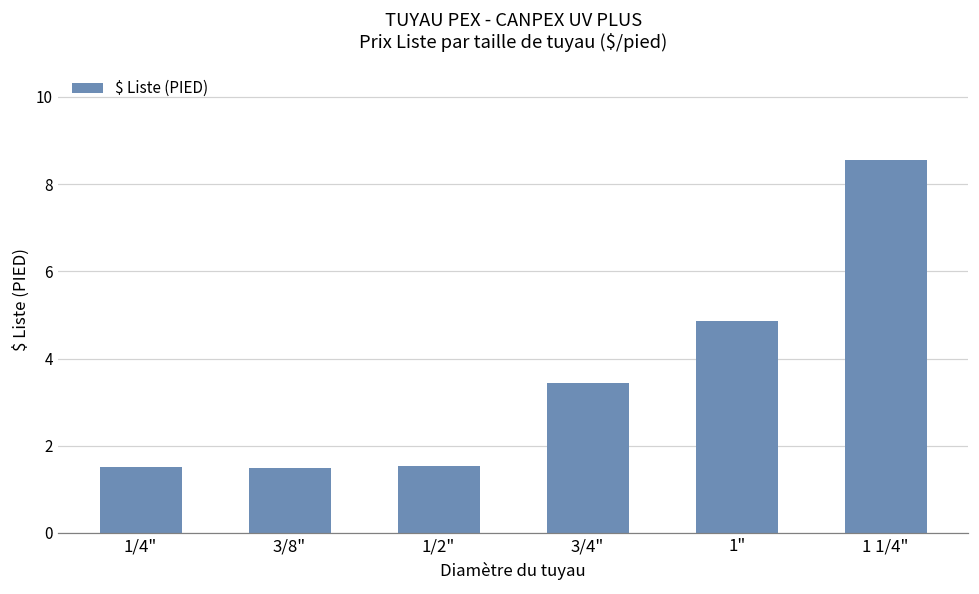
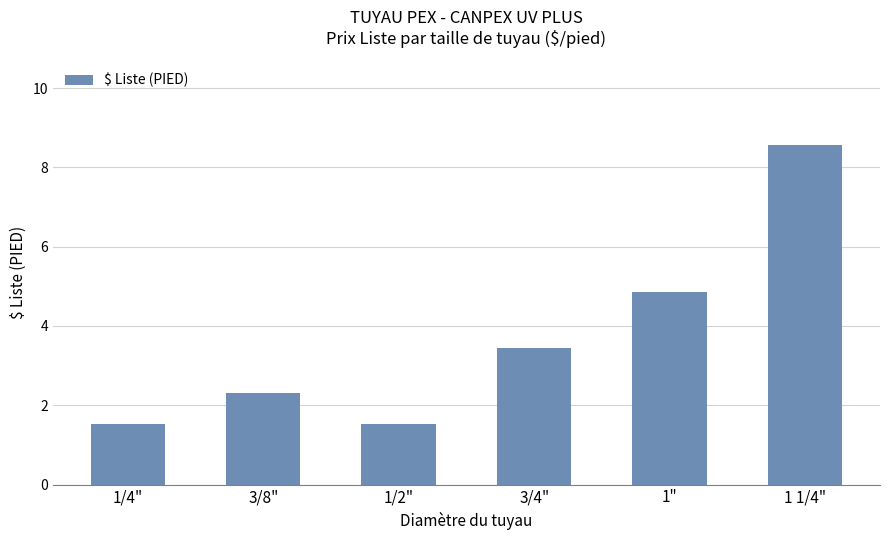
  {
    "1/4\"": 1.5,
-   "3/8\"": 1.5,
+   "3/8\"": 2.3,
    "1/2\"": 1.5,
    "3/4\"": 3.4,
    "1\"": 4.9,
    "1 1/4\"": 8.6
  }
